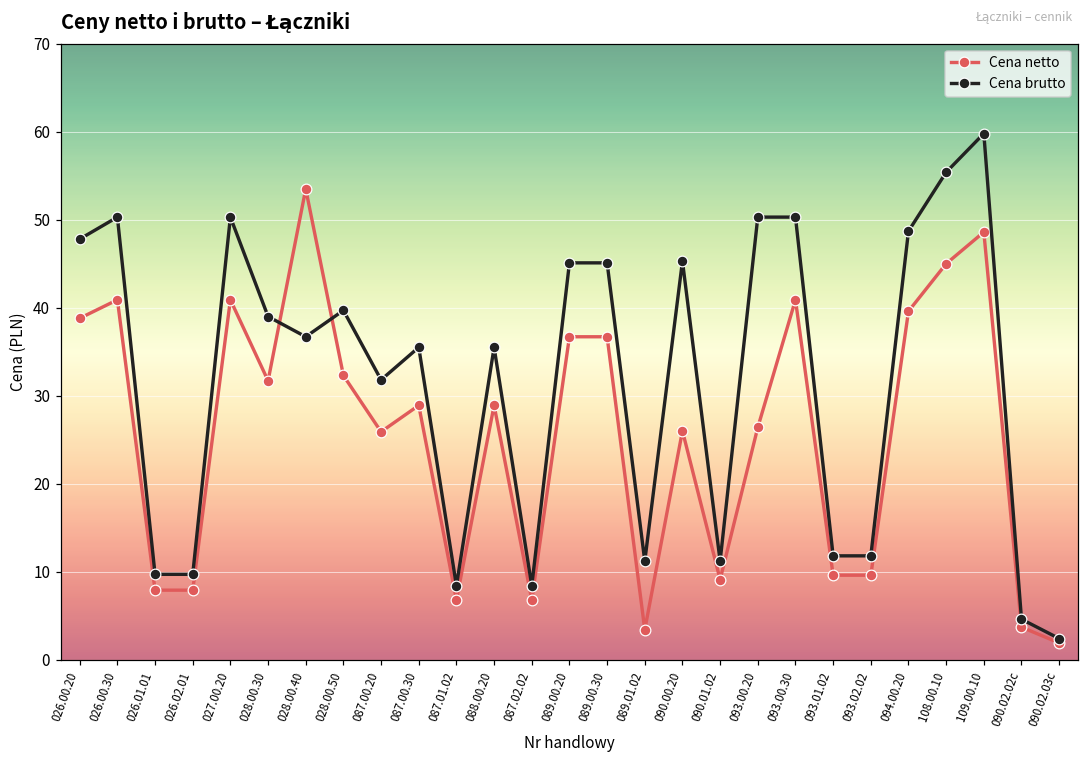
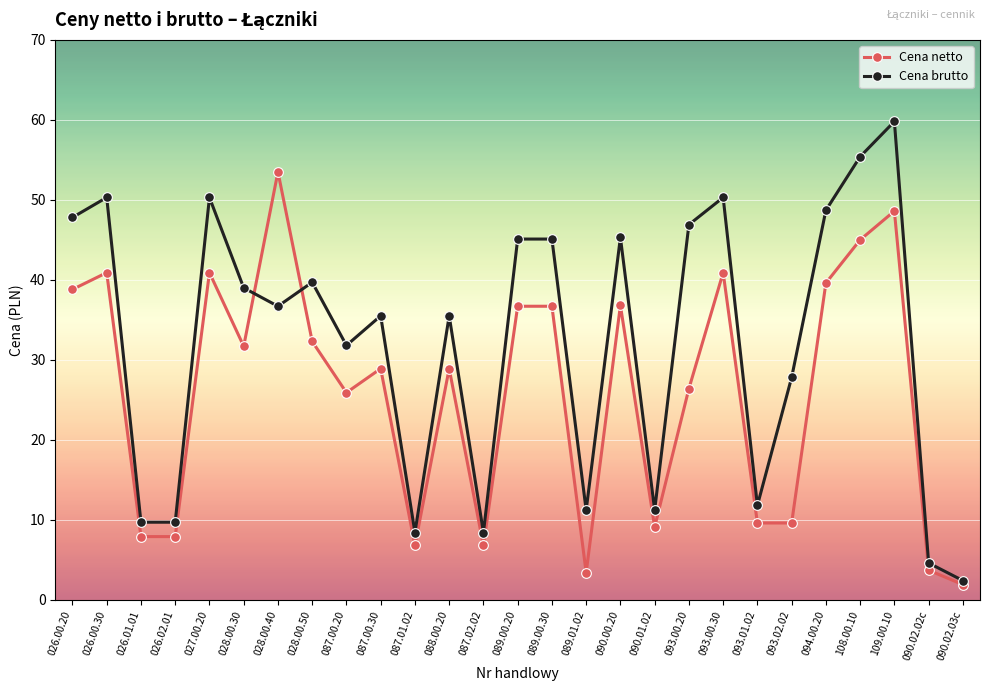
  {
    "Cena netto": {
      "026.00.20": 39,
      "026.00.30": 41,
      "026.01.01": 8,
      "026.02.01": 8,
      "027.00.20": 41,
      "028.00.30": 32,
      "028.00.40": 54,
      "028.00.50": 32,
      "087.00.20": 26,
      "087.00.30": 29,
      "087.01.02": 7,
      "088.00.20": 29,
      "087.02.02": 7,
      "089.00.20": 37,
      "089.00.30": 37,
      "089.01.02": 3,
-     "090.00.20": 26,
+     "090.00.20": 37,
      "090.01.02": 9,
      "093.00.20": 26,
      "093.00.30": 41,
      "093.01.02": 10,
      "093.02.02": 10,
      "094.00.20": 40,
      "108.00.10": 45,
      "109.00.10": 49,
      "090.02.02c": 4,
      "090.02.03c": 2
    },
    "Cena brutto": {
      "026.00.20": 48,
      "026.00.30": 50,
      "026.01.01": 10,
      "026.02.01": 10,
      "027.00.20": 50,
      "028.00.30": 39,
      "028.00.40": 37,
      "028.00.50": 40,
      "087.00.20": 32,
      "087.00.30": 36,
      "087.01.02": 8,
      "088.00.20": 36,
      "087.02.02": 8,
      "089.00.20": 45,
      "089.00.30": 45,
      "089.01.02": 11,
      "090.00.20": 45,
      "090.01.02": 11,
-     "093.00.20": 50,
+     "093.00.20": 47,
      "093.00.30": 50,
      "093.01.02": 12,
-     "093.02.02": 12,
+     "093.02.02": 28,
      "094.00.20": 49,
      "108.00.10": 55,
      "109.00.10": 60,
      "090.02.02c": 5,
      "090.02.03c": 2
    }
  }
